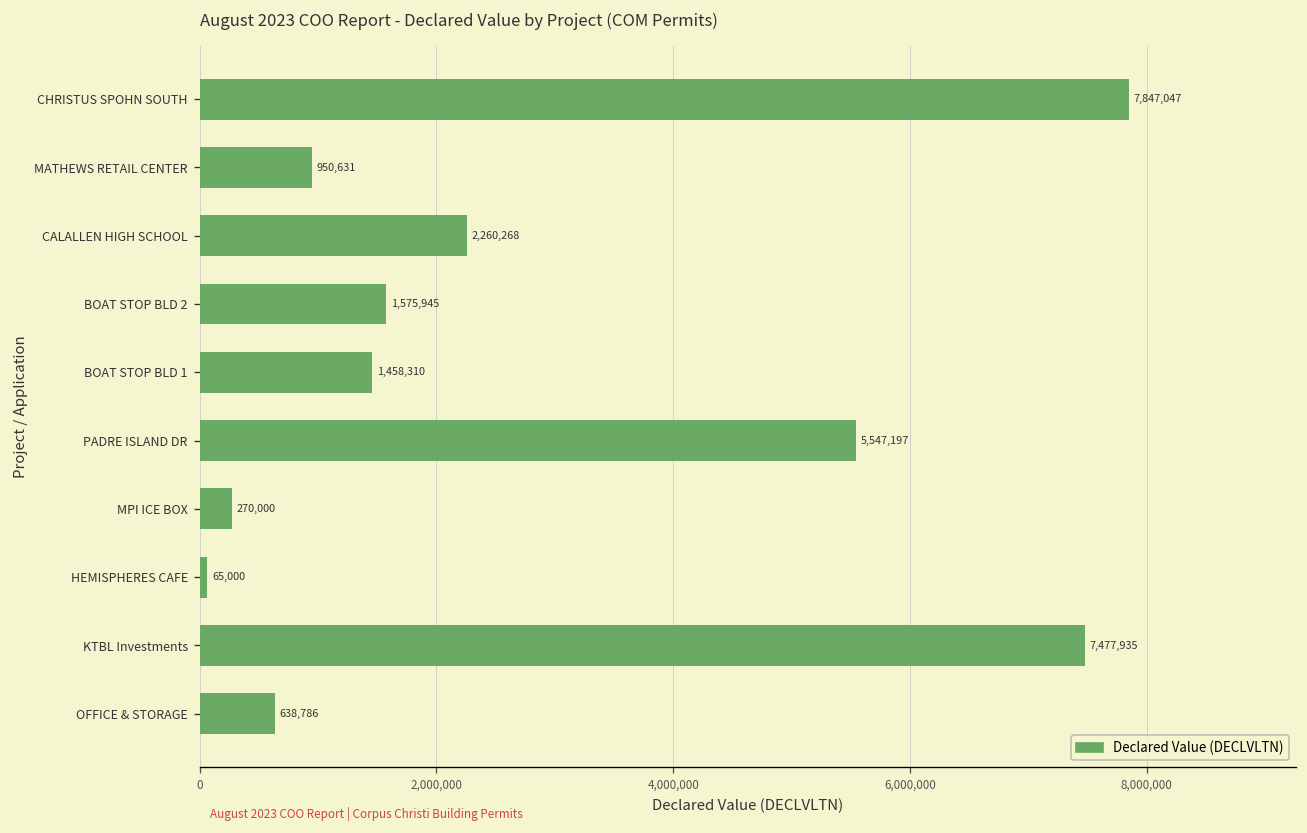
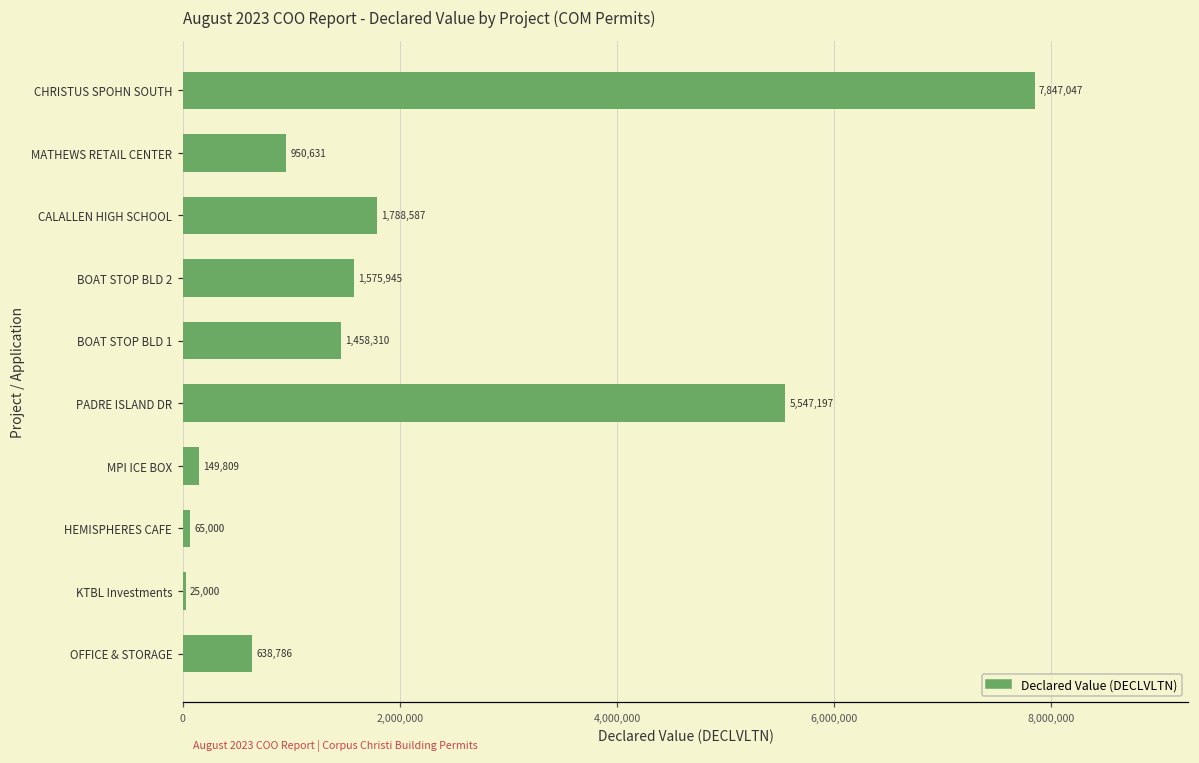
  {
    "CHRISTUS SPOHN SOUTH": "7,847,047",
    "MATHEWS RETAIL CENTER": "950,631",
-   "CALALLEN HIGH SCHOOL": "2,260,268",
+   "CALALLEN HIGH SCHOOL": "1,788,587",
    "BOAT STOP BLD 2": "1,575,945",
    "BOAT STOP BLD 1": "1,458,310",
    "PADRE ISLAND DR": "5,547,197",
-   "MPI ICE BOX": "270,000",
+   "MPI ICE BOX": "149,809",
    "HEMISPHERES CAFE": "65,000",
-   "KTBL Investments": "7,477,935",
+   "KTBL Investments": "25,000",
    "OFFICE & STORAGE": "638,786"
  }
